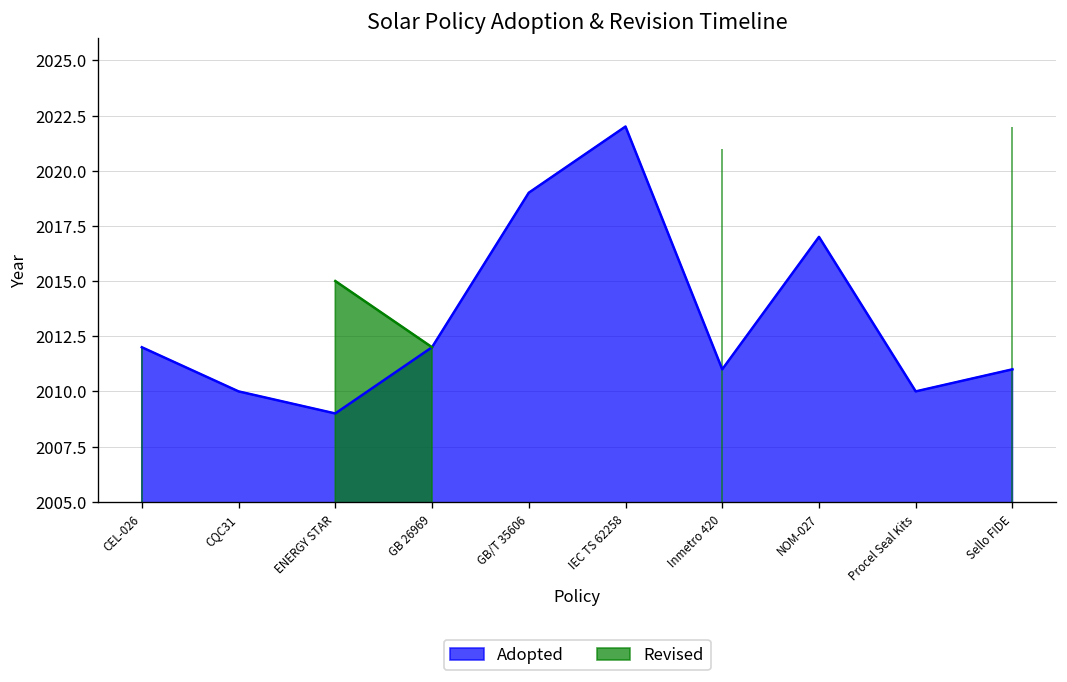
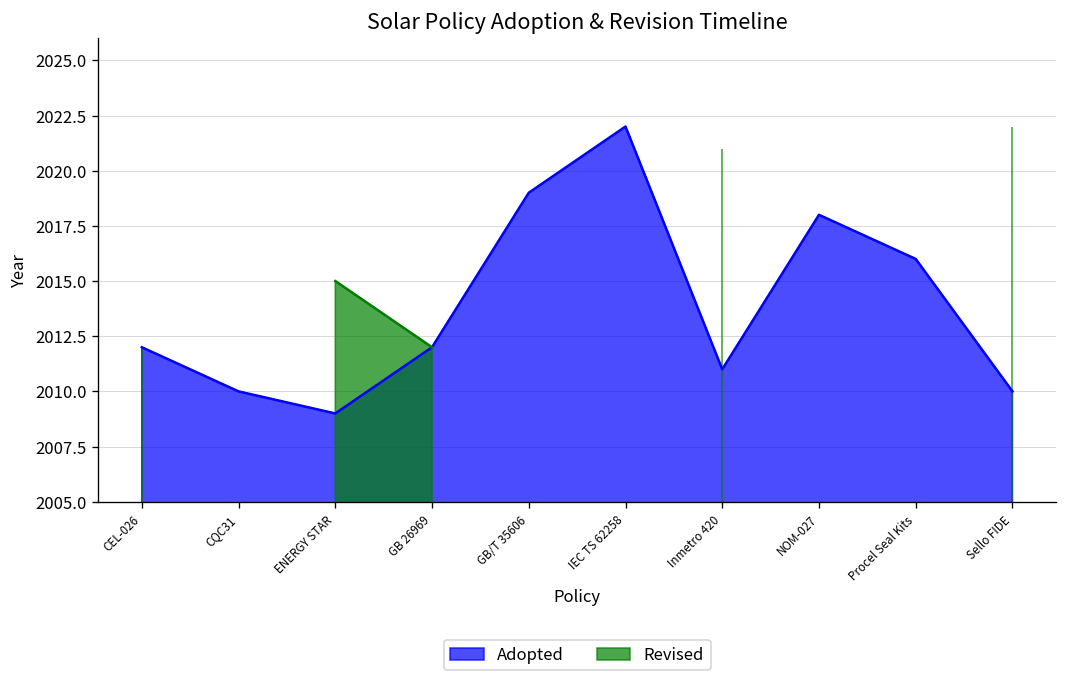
  {
    "Adopted": {
      "CQC31": 2010,
      "ENERGY STAR": 2009,
      "GB/T 35606": 2019,
      "IEC TS 62258": 2022,
      "Inmetro 420": 2011,
-     "NOM-027": 2017,
-     "Procel Seal Kits": 2010,
-     "Sello FIDE": 2011
+     "NOM-027": 2018,
+     "Procel Seal Kits": 2016,
+     "Sello FIDE": 2010
    }
  }
